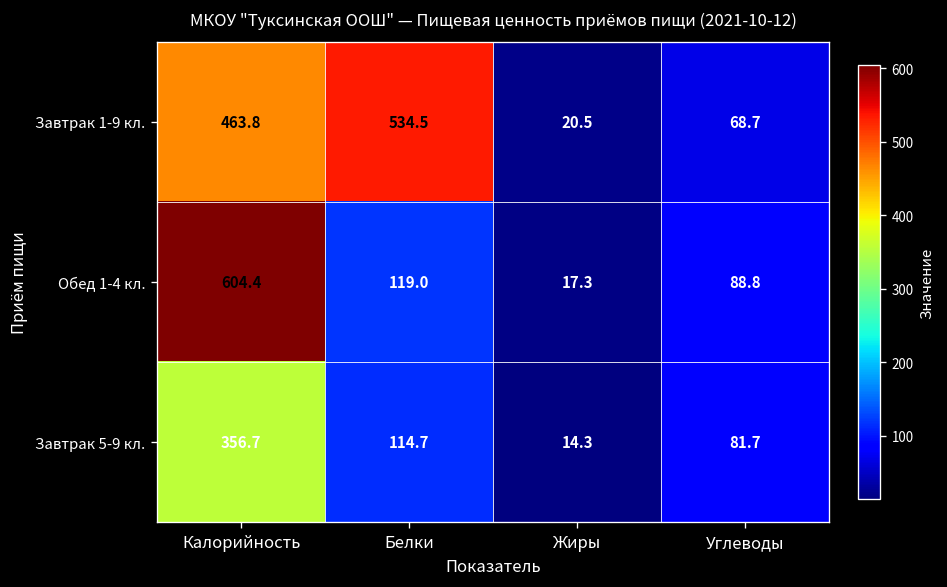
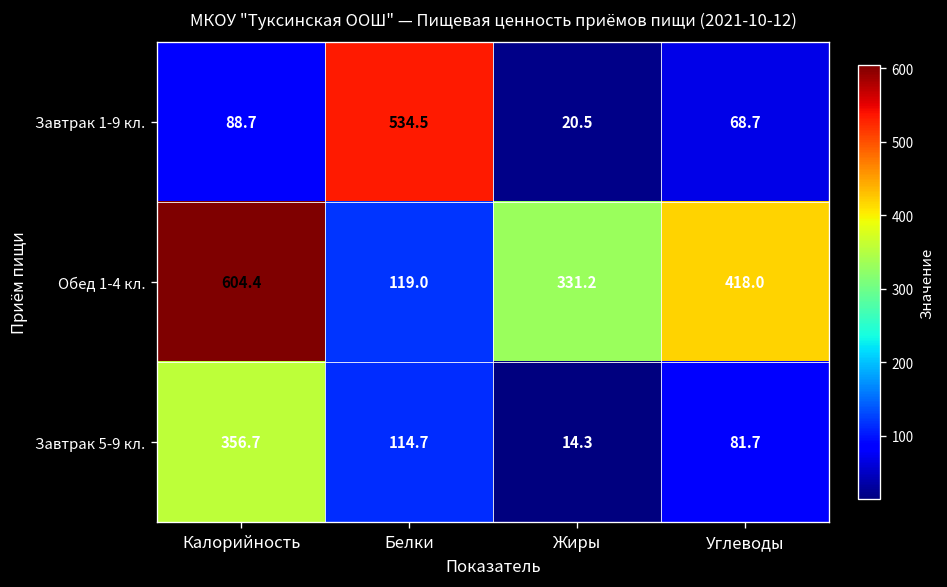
  {
    "Завтрак 1-9 кл.": {
-     "Калорийность": 463.8,
+     "Калорийность": 88.7,
      "Белки": 534.5,
      "Жиры": 20.5,
      "Углеводы": 68.7
    },
    "Обед 1-4 кл.": {
      "Калорийность": 604.4,
      "Белки": 119.0,
-     "Жиры": 17.3,
-     "Углеводы": 88.8
+     "Жиры": 331.2,
+     "Углеводы": 418.0
    },
    "Завтрак 5-9 кл.": {
      "Калорийность": 356.7,
      "Белки": 114.7,
      "Жиры": 14.3,
      "Углеводы": 81.7
    }
  }
